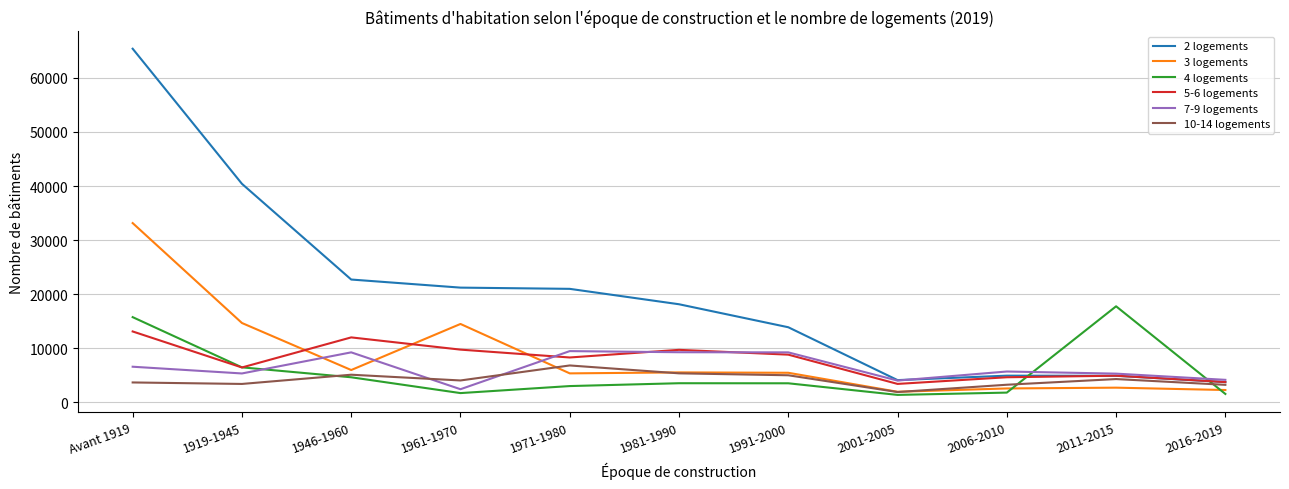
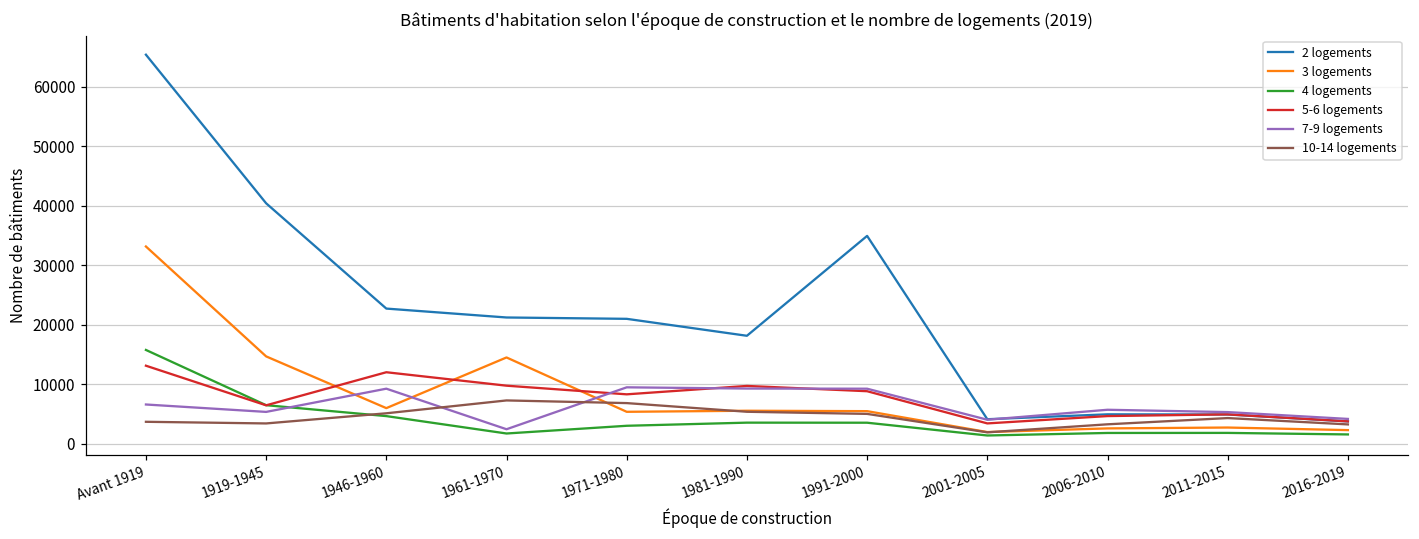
  {
    "2 logements": {
      "Avant 1919": 65000,
      "1919-1945": 40000,
      "1946-1960": 23000,
      "1961-1970": 21000,
      "1971-1980": 21000,
      "1981-1990": 18000,
-     "1991-2000": 14000
+     "1991-2000": 35000
    },
    "3 logements": {
      "Avant 1919": 33000,
      "1919-1945": 15000,
      "1946-1960": 6000,
      "1961-1970": 14000,
      "1971-1980": 5000,
      "2006-2010": 3000,
      "2011-2015": 3000,
      "2016-2019": 2000
    },
    "4 logements": {
      "Avant 1919": 16000,
      "1946-1960": 5000,
      "1961-1970": 2000,
      "1971-1980": 3000,
      "1981-1990": 4000,
      "1991-2000": 4000,
      "2001-2005": 1000,
      "2006-2010": 2000,
-     "2011-2015": 18000,
+     "2011-2015": 2000,
      "2016-2019": 2000
    },
    "5-6 logements": {
      "Avant 1919": 13000,
      "1946-1960": 12000,
      "1961-1970": 10000,
      "1971-1980": 8000,
      "2001-2005": 3000
    },
    "7-9 logements": {
      "Avant 1919": 7000,
      "1919-1945": 5000,
      "1946-1960": 9000,
      "1961-1970": 2000,
      "1971-1980": 9000,
      "2006-2010": 6000
    },
    "10-14 logements": {
      "Avant 1919": 4000,
      "1919-1945": 3000,
      "1946-1960": 5000,
-     "1961-1970": 4000,
+     "1961-1970": 7000,
      "1971-1980": 7000,
      "2006-2010": 3000,
      "2011-2015": 4000,
      "2016-2019": 3000
    }
  }
